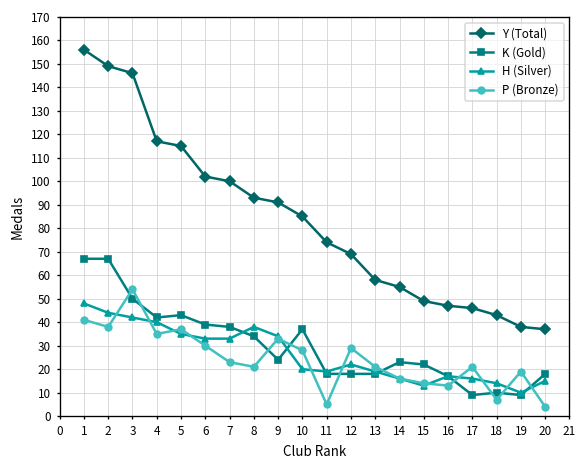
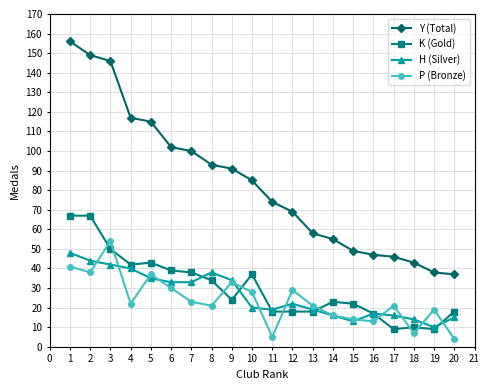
  {
    "P (Bronze)": {
      "1": 41,
      "2": 38,
      "3": 54,
-     "4": 35,
+     "4": 22,
      "5": 37,
      "6": 30,
      "7": 23,
      "8": 21,
      "10": 28,
      "11": 5,
      "12": 29,
      "13": 21,
      "16": 13,
      "17": 21,
      "18": 7,
      "19": 19,
      "20": 4
    }
  }
